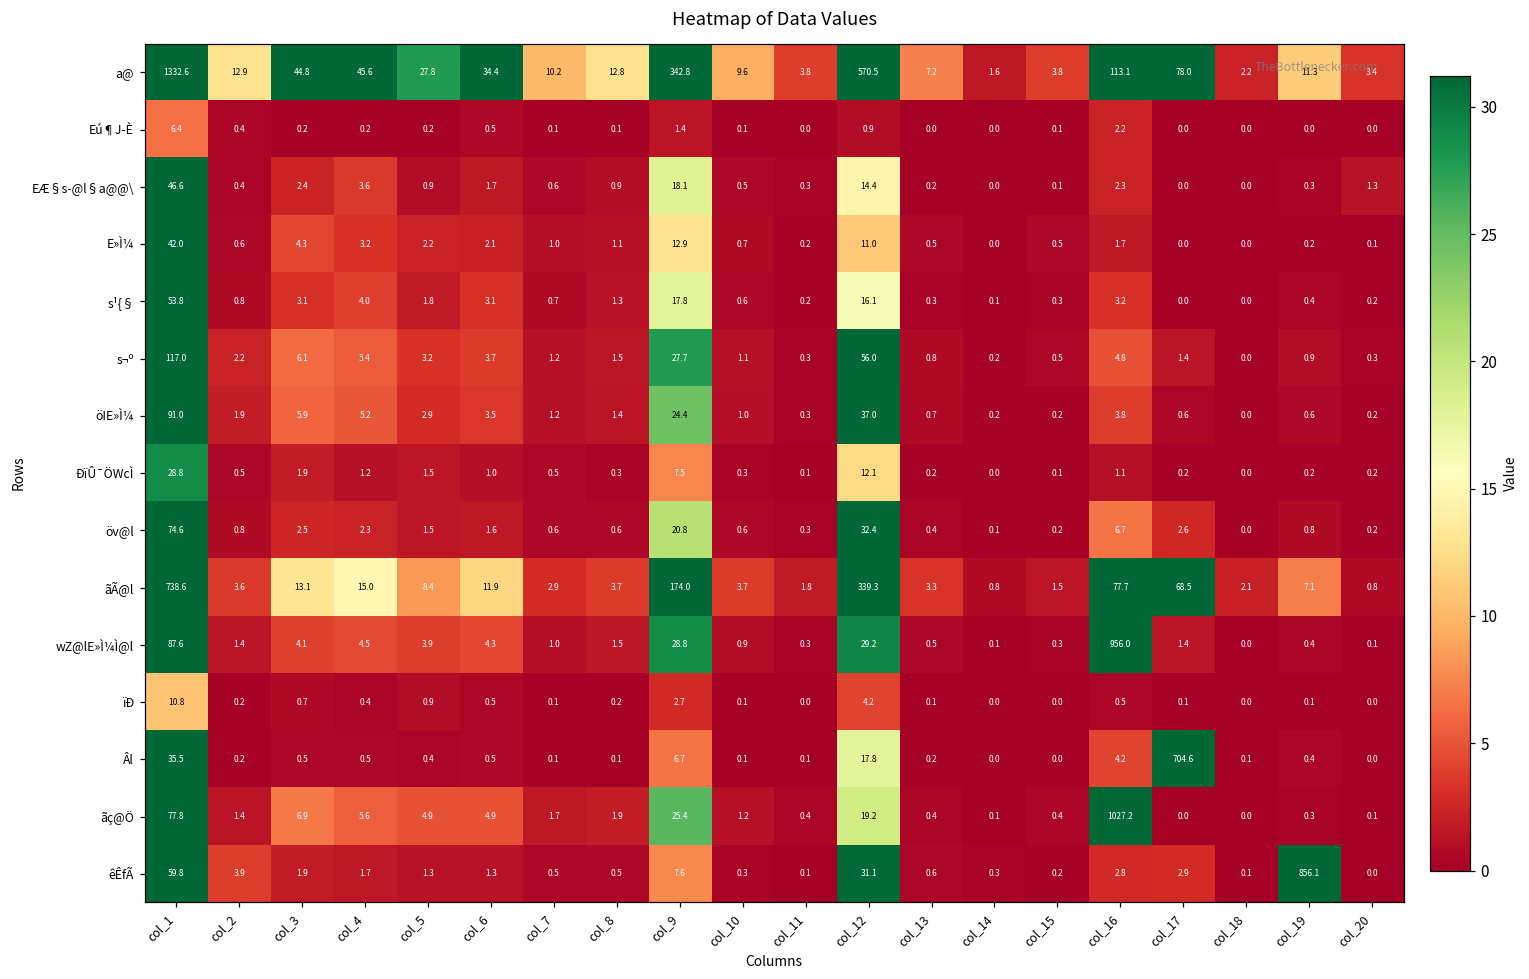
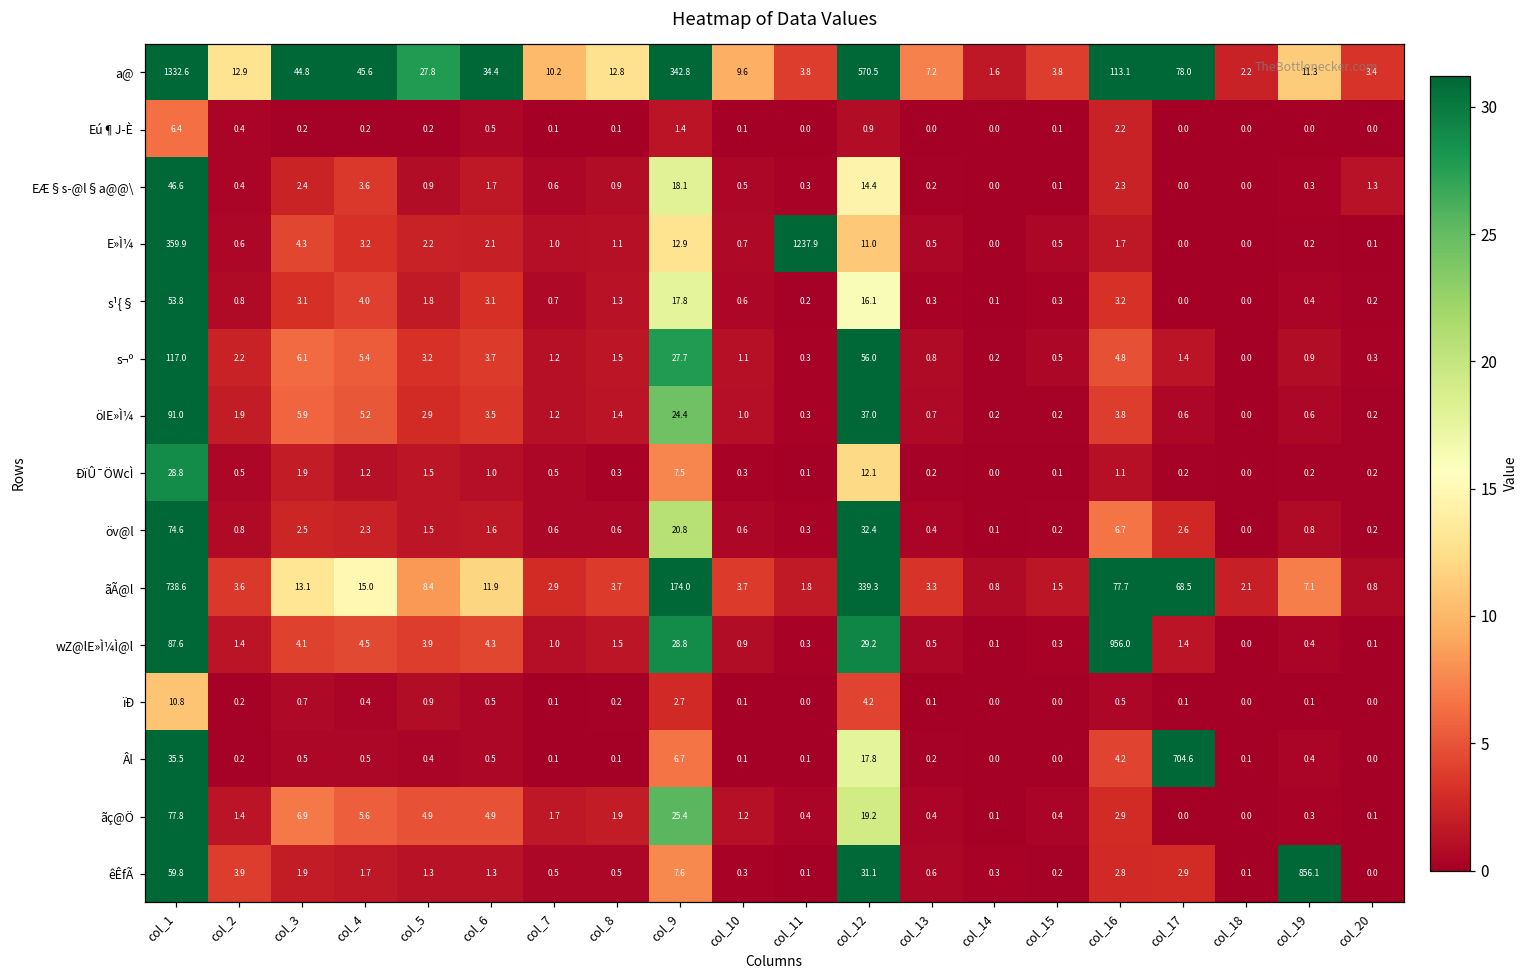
  {
    "E»Ì¼": {
-     "col_1": 42.0,
+     "col_1": 359.9,
      "col_2": 0.6,
      "col_3": 4.3,
      "col_4": 3.2,
      "col_5": 2.2,
      "col_6": 2.1,
      "col_7": 1.0,
      "col_8": 1.1,
      "col_9": 12.9,
      "col_10": 0.7,
-     "col_11": 0.2,
+     "col_11": 1237.9,
      "col_12": 11.0,
      "col_13": 0.5,
      "col_14": 0.0,
      "col_15": 0.5,
      "col_16": 1.7,
      "col_17": 0.0,
      "col_18": 0.0,
      "col_19": 0.2,
      "col_20": 0.1
    },
    "ãç@Ö": {
      "col_1": 77.8,
      "col_2": 1.4,
      "col_3": 6.9,
      "col_4": 5.6,
      "col_5": 4.9,
      "col_6": 4.9,
      "col_7": 1.7,
      "col_8": 1.9,
      "col_9": 25.4,
      "col_10": 1.2,
      "col_11": 0.4,
      "col_12": 19.2,
      "col_13": 0.4,
      "col_14": 0.1,
      "col_15": 0.4,
-     "col_16": 1027.2,
+     "col_16": 2.9,
      "col_17": 0.0,
      "col_18": 0.0,
      "col_19": 0.3,
      "col_20": 0.1
    }
  }
